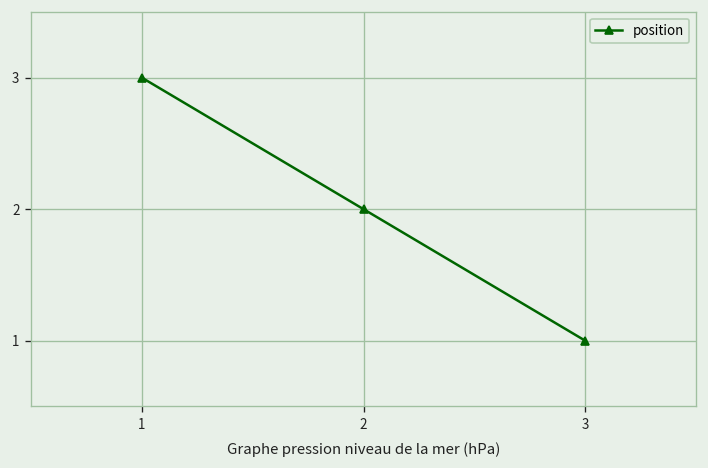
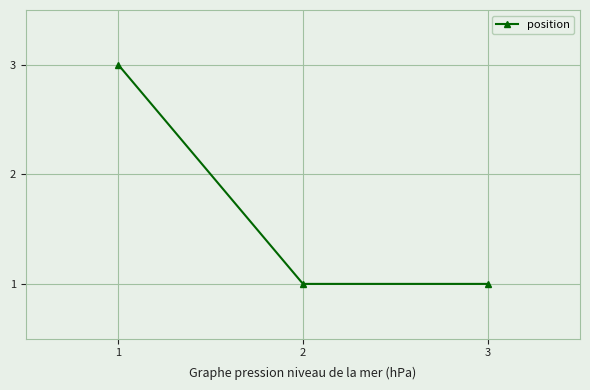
  {
    "1": 3,
-   "2": 2,
+   "2": 1,
    "3": 1
  }
